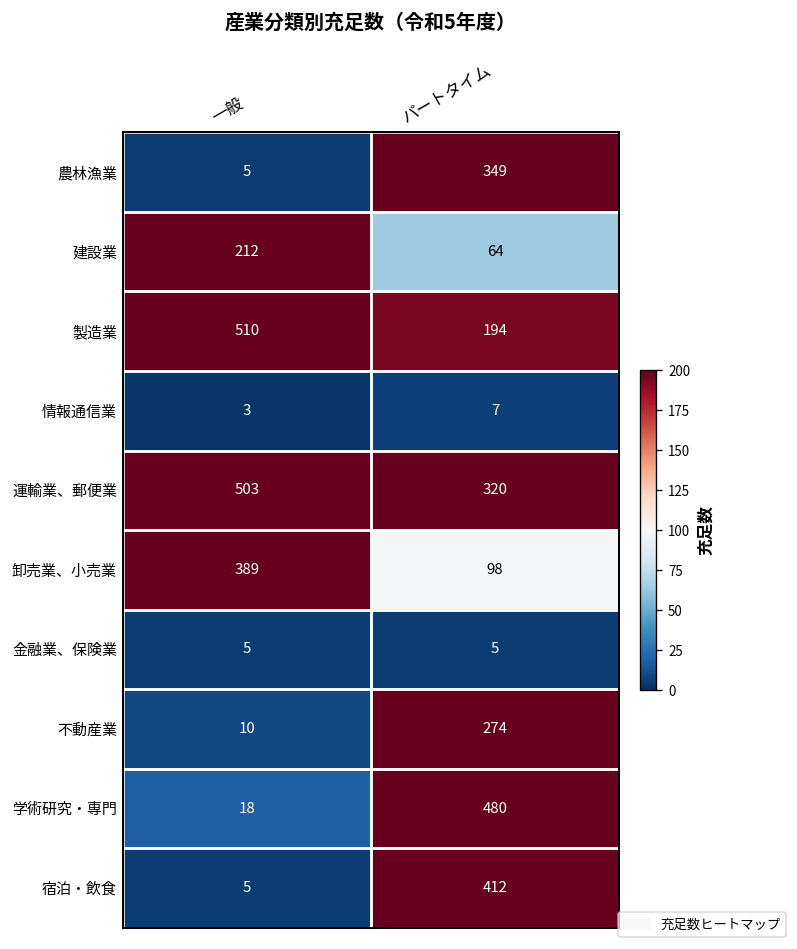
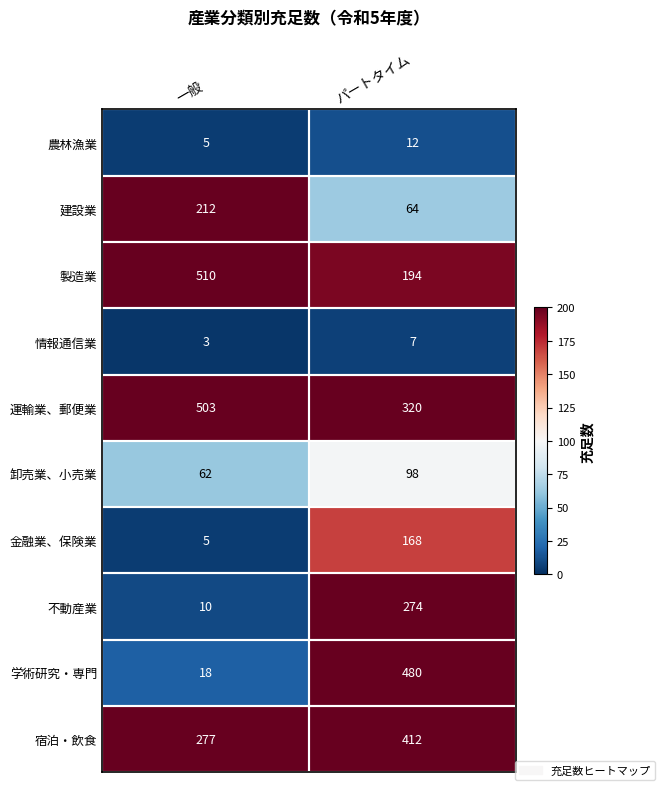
  {
    "農林漁業": {
      "一般": 5,
-     "パートタイム": 349
+     "パートタイム": 12
    },
    "建設業": {
      "一般": 212,
      "パートタイム": 64
    },
    "製造業": {
      "一般": 510,
      "パートタイム": 194
    },
    "情報通信業": {
      "一般": 3,
      "パートタイム": 7
    },
    "運輸業、郵便業": {
      "一般": 503,
      "パートタイム": 320
    },
    "卸売業、小売業": {
-     "一般": 389,
+     "一般": 62,
      "パートタイム": 98
    },
    "金融業、保険業": {
      "一般": 5,
-     "パートタイム": 5
+     "パートタイム": 168
    },
    "不動産業": {
      "一般": 10,
      "パートタイム": 274
    },
    "学術研究・専門": {
      "一般": 18,
      "パートタイム": 480
    },
    "宿泊・飲食": {
-     "一般": 5,
+     "一般": 277,
      "パートタイム": 412
    }
  }
